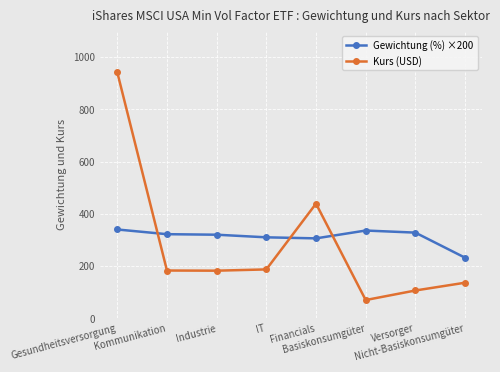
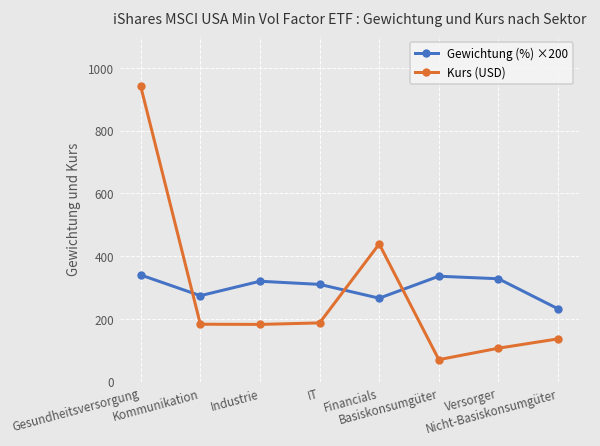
  {
    "Gewichtung (%) ×200": {
      "Gesundheitsversorgung": 340,
-     "Kommunikation": 320,
+     "Kommunikation": 270,
      "Industrie": 320,
      "IT": 310,
-     "Financials": 310,
+     "Financials": 270,
      "Basiskonsumgüter": 340,
      "Versorger": 330,
      "Nicht-Basiskonsumgüter": 230
    },
    "Kurs (USD)": {
      "Gesundheitsversorgung": 940,
      "Kommunikation": 180,
      "Industrie": 180,
      "IT": 190,
      "Financials": 440,
      "Basiskonsumgüter": 70,
      "Versorger": 110,
      "Nicht-Basiskonsumgüter": 140
    }
  }
